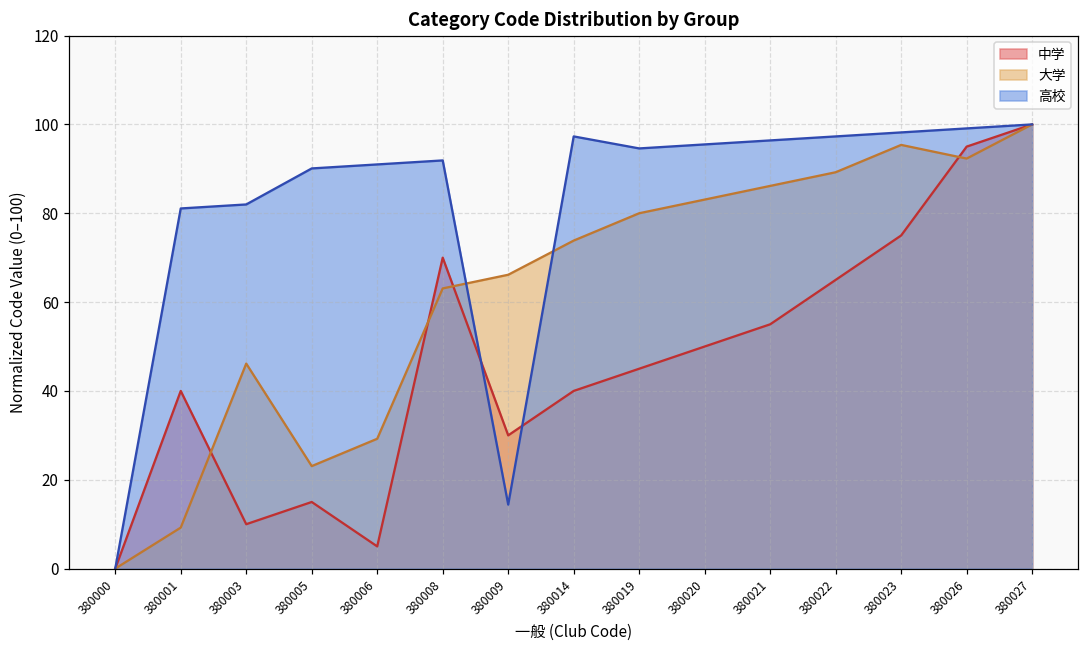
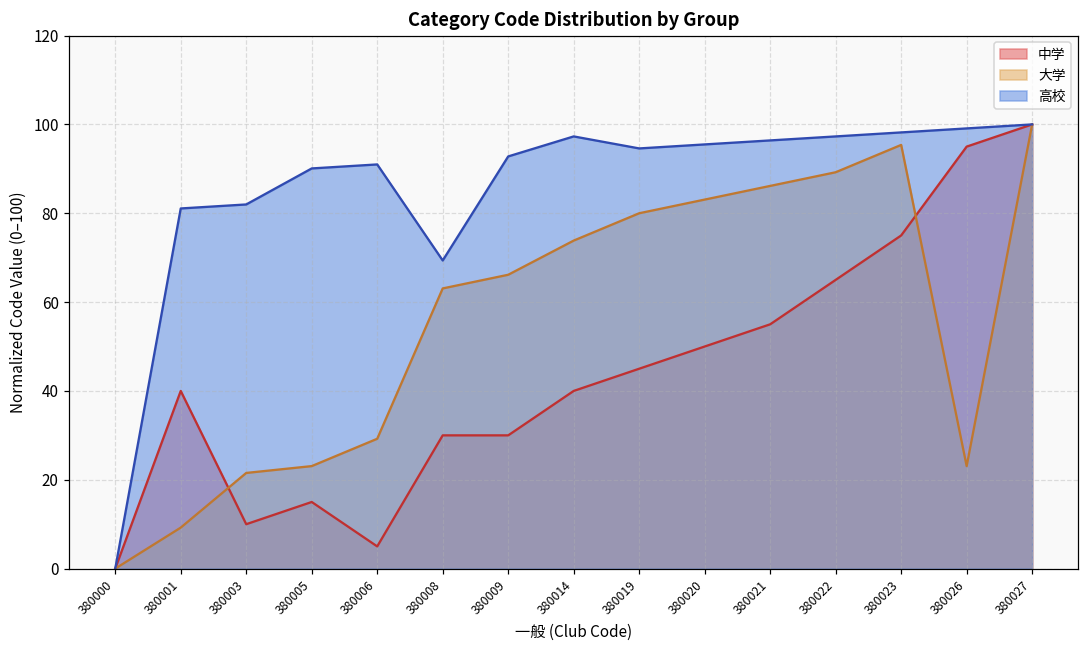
  {
    "中学": {
      "380001": 40,
      "380003": 10,
      "380005": 15,
      "380006": 5,
-     "380008": 70,
+     "380008": 30,
      "380009": 30,
      "380014": 40,
      "380019": 45,
      "380020": 50,
      "380021": 55,
      "380022": 65,
      "380023": 75,
      "380026": 95
    },
    "大学": {
      "380001": 9,
-     "380003": 46,
+     "380003": 22,
      "380005": 23,
      "380006": 29,
      "380008": 63,
      "380009": 66,
      "380014": 74,
      "380019": 80,
      "380020": 83,
      "380021": 86,
      "380022": 89,
      "380023": 95,
-     "380026": 92
+     "380026": 23
    },
    "高校": {
      "380001": 81,
      "380003": 82,
      "380005": 90,
      "380006": 91,
-     "380008": 92,
-     "380009": 14,
+     "380008": 69,
+     "380009": 93,
      "380014": 97,
      "380019": 95,
      "380020": 95,
      "380021": 96,
      "380022": 97,
      "380023": 98,
      "380026": 99
    }
  }
